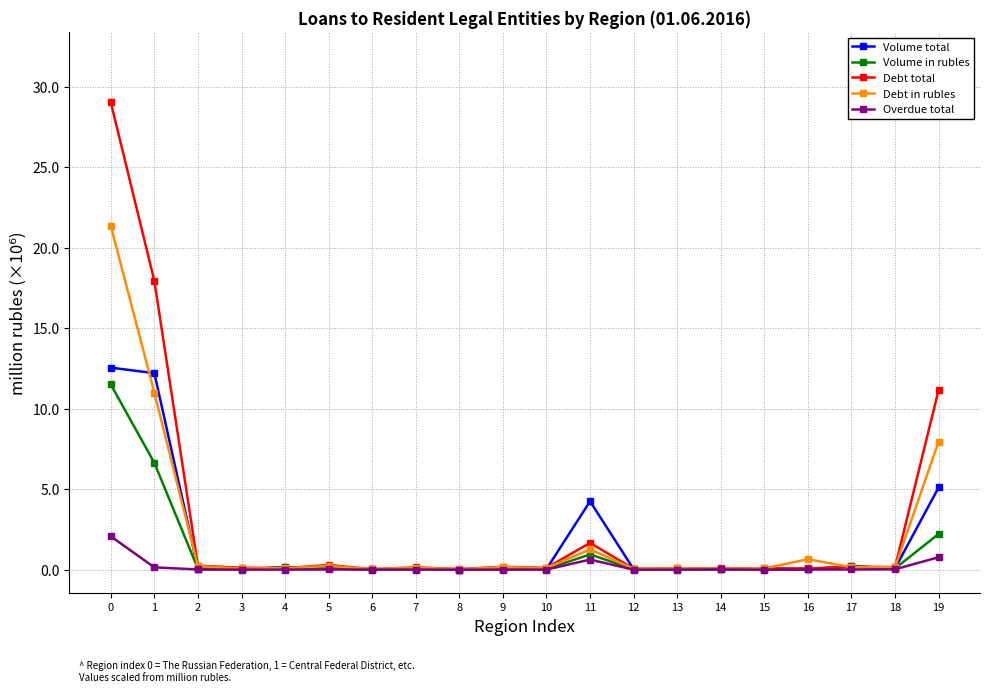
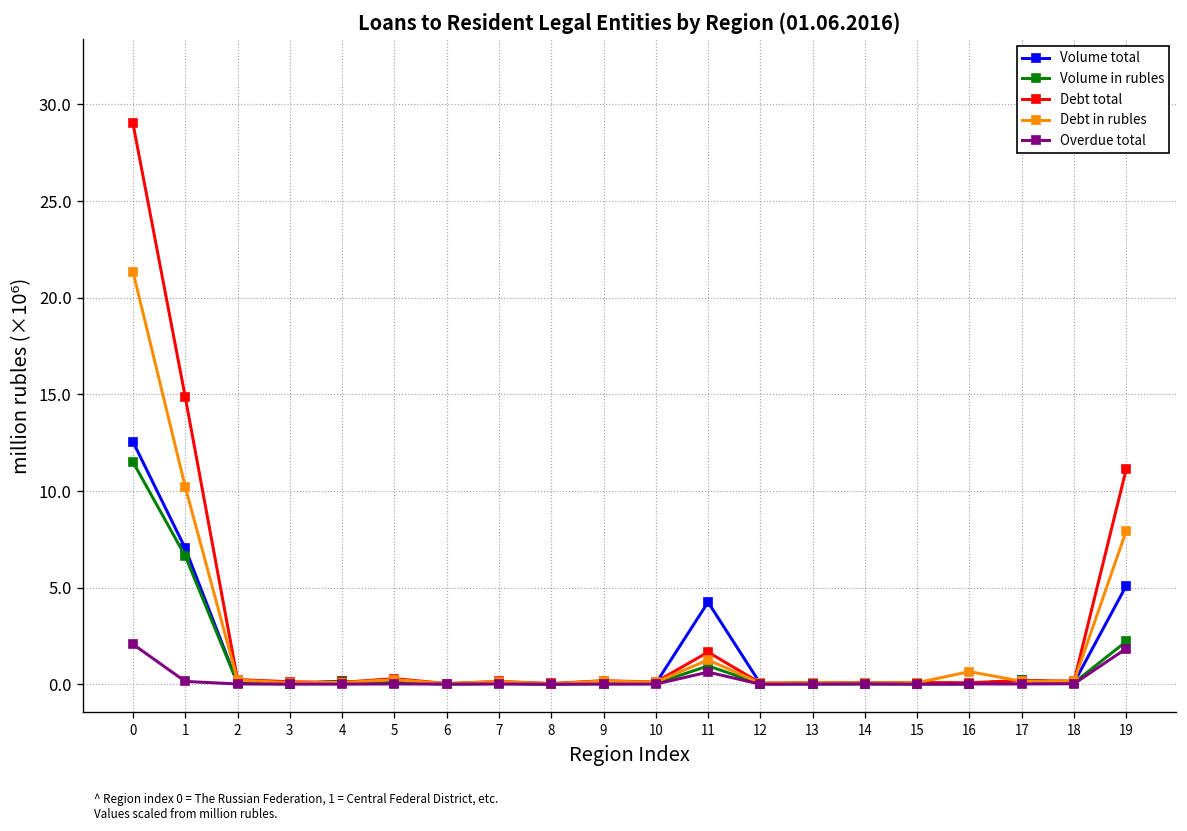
  {
    "Volume total": {
      "0": 12.5,
-     "1": 12.2,
+     "1": 7.0,
      "11": 4.2,
      "19": 5.1
    },
    "Volume in rubles": {
      "0": 11.5,
      "1": 6.6,
      "11": 1.0,
      "19": 2.2
    },
    "Debt total": {
      "0": 29.0,
-     "1": 17.9,
+     "1": 14.9,
      "11": 1.7,
      "19": 11.2
    },
    "Debt in rubles": {
      "0": 21.4,
-     "1": 11.0,
+     "1": 10.2,
      "11": 1.3,
      "16": 0.7,
      "19": 8.0
    },
    "Overdue total": {
      "0": 2.1,
      "1": 0.1,
      "11": 0.6,
-     "19": 0.8
+     "19": 1.9
    }
  }
